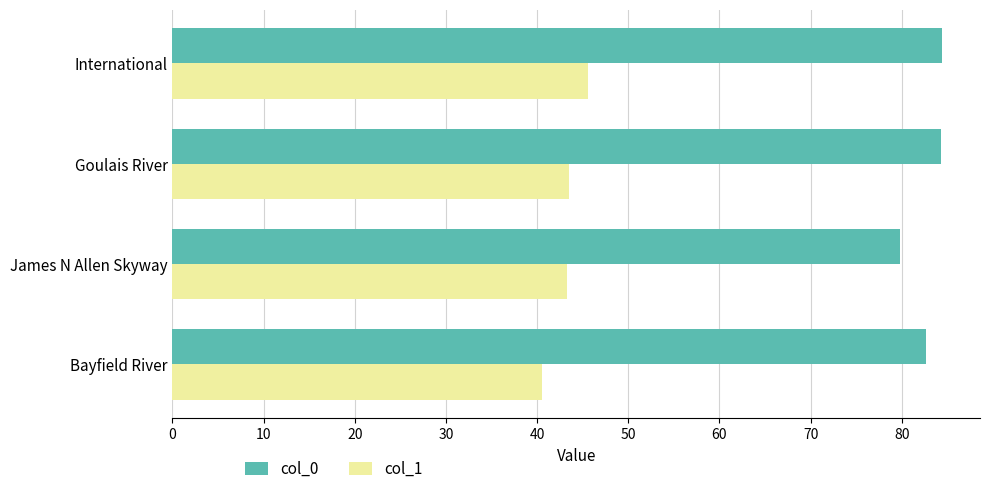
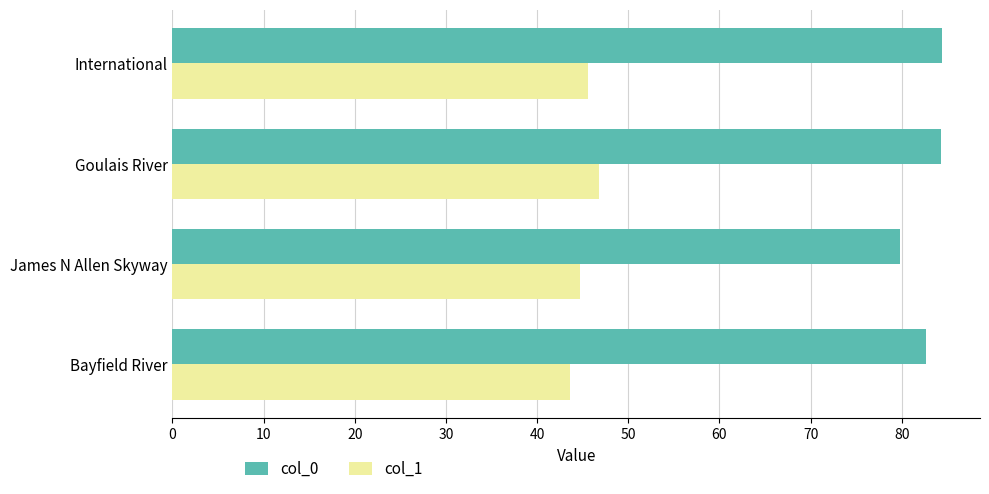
  {
    "col_0": {
      "International": 84,
      "Goulais River": 84,
      "James N Allen Skyway": 80,
      "Bayfield River": 83
    },
    "col_1": {
      "International": 46,
-     "Goulais River": 44,
-     "James N Allen Skyway": 43,
-     "Bayfield River": 41
+     "Goulais River": 47,
+     "James N Allen Skyway": 45,
+     "Bayfield River": 44
    }
  }
